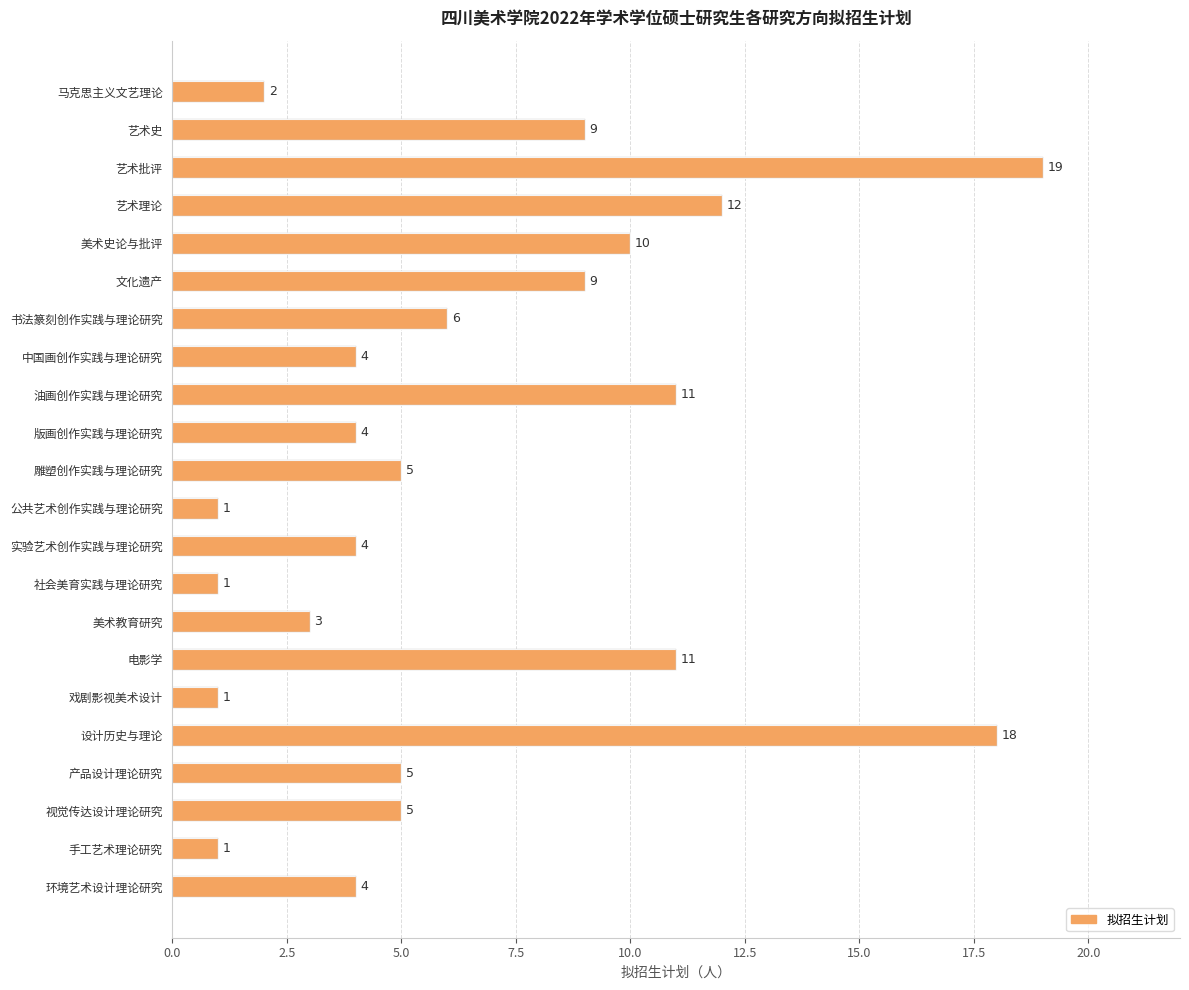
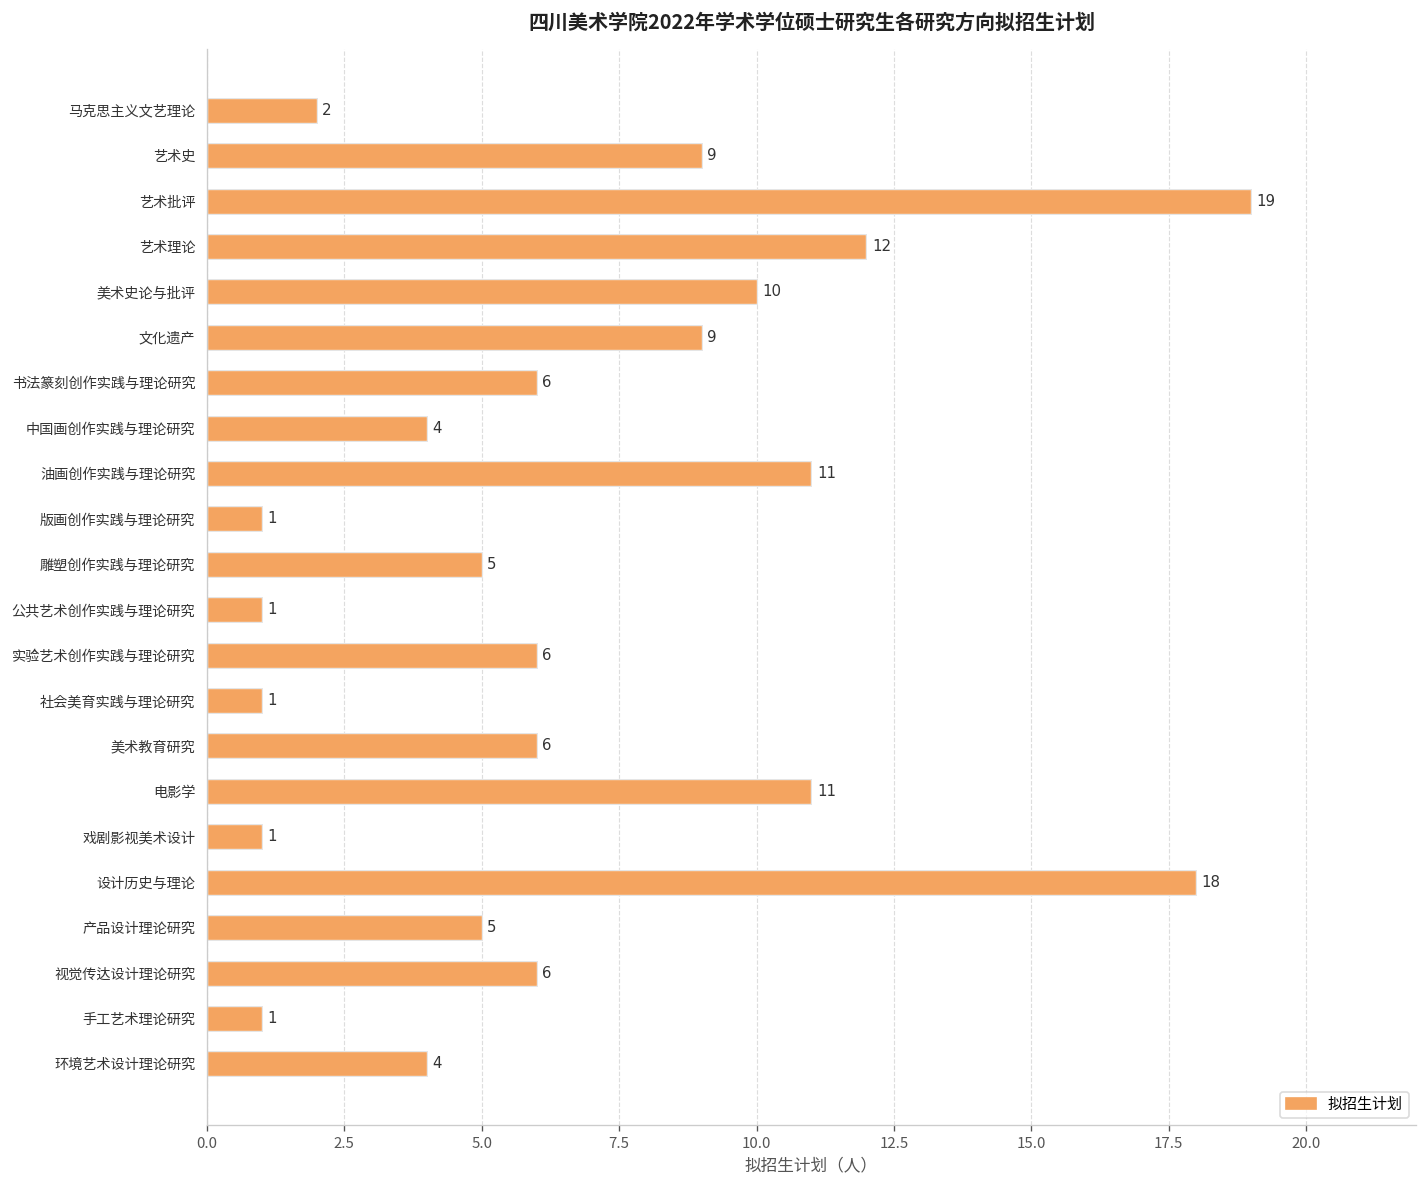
  {
    "马克思主义文艺理论": 2,
    "艺术史": 9,
    "艺术批评": 19,
    "艺术理论": 12,
    "美术史论与批评": 10,
    "文化遗产": 9,
    "书法篆刻创作实践与理论研究": 6,
    "中国画创作实践与理论研究": 4,
    "油画创作实践与理论研究": 11,
-   "版画创作实践与理论研究": 4,
+   "版画创作实践与理论研究": 1,
    "雕塑创作实践与理论研究": 5,
    "公共艺术创作实践与理论研究": 1,
-   "实验艺术创作实践与理论研究": 4,
+   "实验艺术创作实践与理论研究": 6,
    "社会美育实践与理论研究": 1,
-   "美术教育研究": 3,
+   "美术教育研究": 6,
    "电影学": 11,
    "戏剧影视美术设计": 1,
    "设计历史与理论": 18,
    "产品设计理论研究": 5,
-   "视觉传达设计理论研究": 5,
+   "视觉传达设计理论研究": 6,
    "手工艺术理论研究": 1,
    "环境艺术设计理论研究": 4
  }
